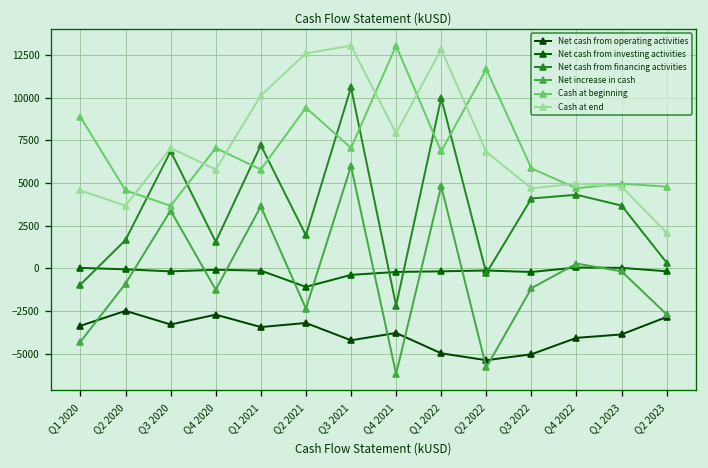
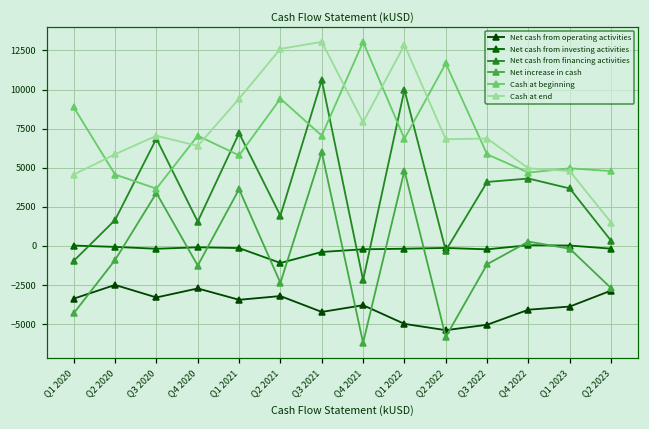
  {
    "Cash at end": {
      "Q1 2020": 4600,
-     "Q2 2020": 3700,
+     "Q2 2020": 5900,
      "Q3 2020": 7000,
-     "Q4 2020": 5800,
-     "Q1 2021": 10100,
+     "Q4 2020": 6400,
+     "Q1 2021": 9400,
      "Q2 2021": 12600,
      "Q3 2021": 13100,
      "Q4 2021": 7900,
      "Q1 2022": 12900,
      "Q2 2022": 6800,
-     "Q3 2022": 4700,
+     "Q3 2022": 6900,
      "Q4 2022": 5000,
      "Q1 2023": 4800,
-     "Q2 2023": 2100
+     "Q2 2023": 1500
    }
  }
